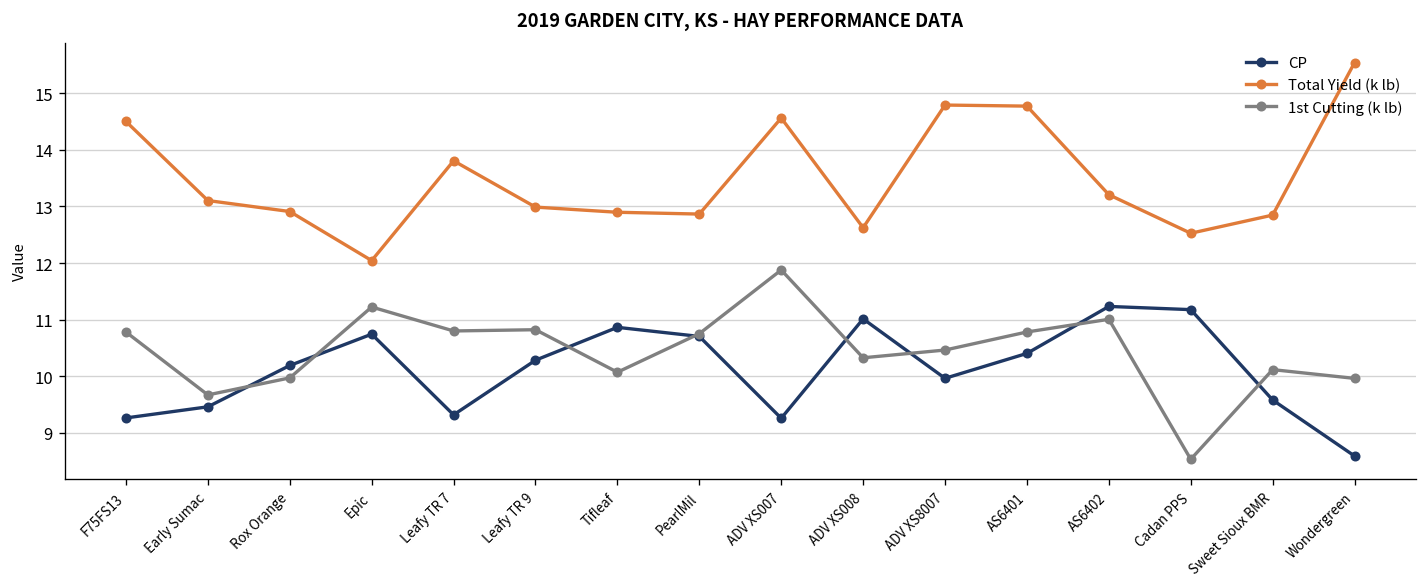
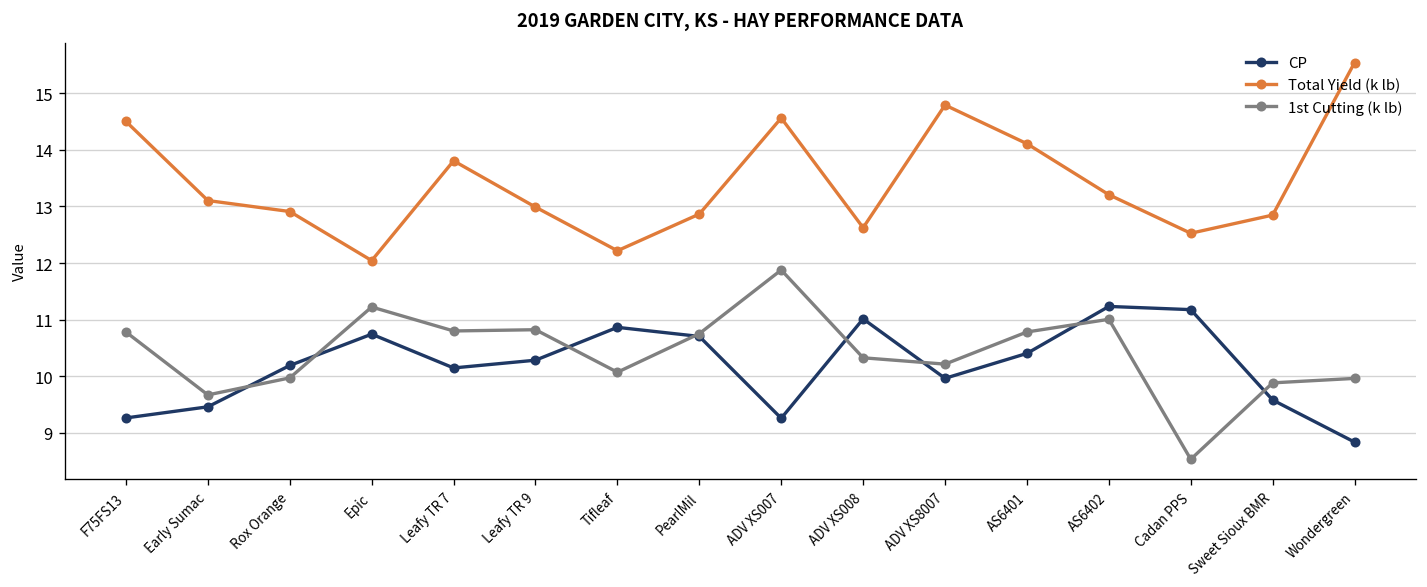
  {
    "CP": {
      "F75FS13": 9.3,
      "Early Sumac": 9.5,
      "Rox Orange": 10.2,
      "Epic": 10.7,
-     "Leafy TR 7": 9.3,
+     "Leafy TR 7": 10.1,
      "Leafy TR 9": 10.3,
      "Tifleaf": 10.9,
      "ADV XS007": 9.3,
      "ADV XS008": 11.0,
      "ADV XS8007": 10.0,
      "AS6401": 10.4,
      "AS6402": 11.2,
      "Cadan PPS": 11.2,
      "Sweet Sioux BMR": 9.6,
-     "Wondergreen": 8.6
+     "Wondergreen": 8.8
    },
    "Total Yield (k lb)": {
      "F75FS13": 14.5,
      "Early Sumac": 13.1,
      "Rox Orange": 12.9,
      "Epic": 12.0,
      "Leafy TR 7": 13.8,
      "Leafy TR 9": 13.0,
-     "Tifleaf": 12.9,
+     "Tifleaf": 12.2,
      "PearlMil": 12.9,
      "ADV XS007": 14.6,
      "ADV XS008": 12.6,
      "ADV XS8007": 14.8,
-     "AS6401": 14.8,
+     "AS6401": 14.1,
      "AS6402": 13.2,
      "Cadan PPS": 12.5,
      "Sweet Sioux BMR": 12.8,
      "Wondergreen": 15.5
    },
    "1st Cutting (k lb)": {
      "F75FS13": 10.8,
      "Early Sumac": 9.7,
      "Rox Orange": 10.0,
      "Epic": 11.2,
      "Leafy TR 7": 10.8,
      "Leafy TR 9": 10.8,
      "Tifleaf": 10.1,
      "ADV XS007": 11.9,
      "ADV XS008": 10.3,
-     "ADV XS8007": 10.5,
+     "ADV XS8007": 10.2,
      "AS6401": 10.8,
      "AS6402": 11.0,
      "Cadan PPS": 8.5,
-     "Sweet Sioux BMR": 10.1,
+     "Sweet Sioux BMR": 9.9,
      "Wondergreen": 10.0
    }
  }
